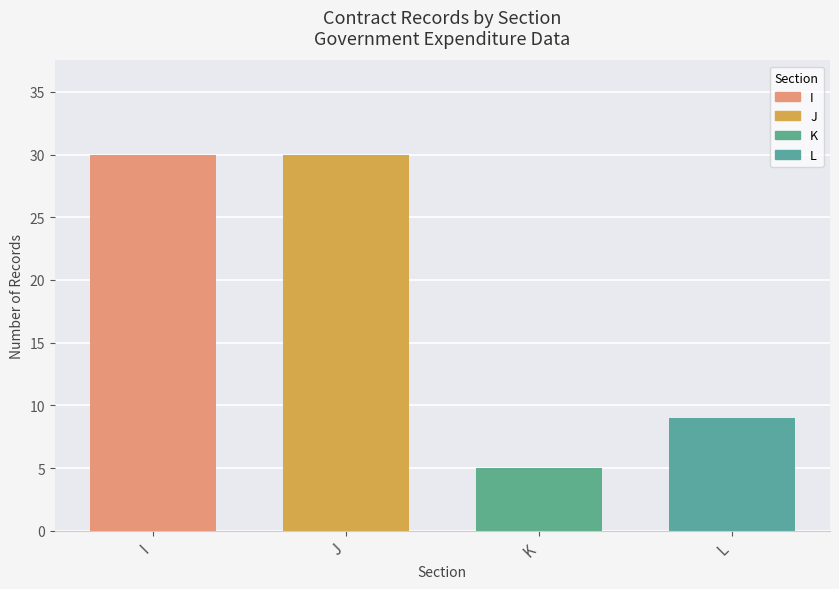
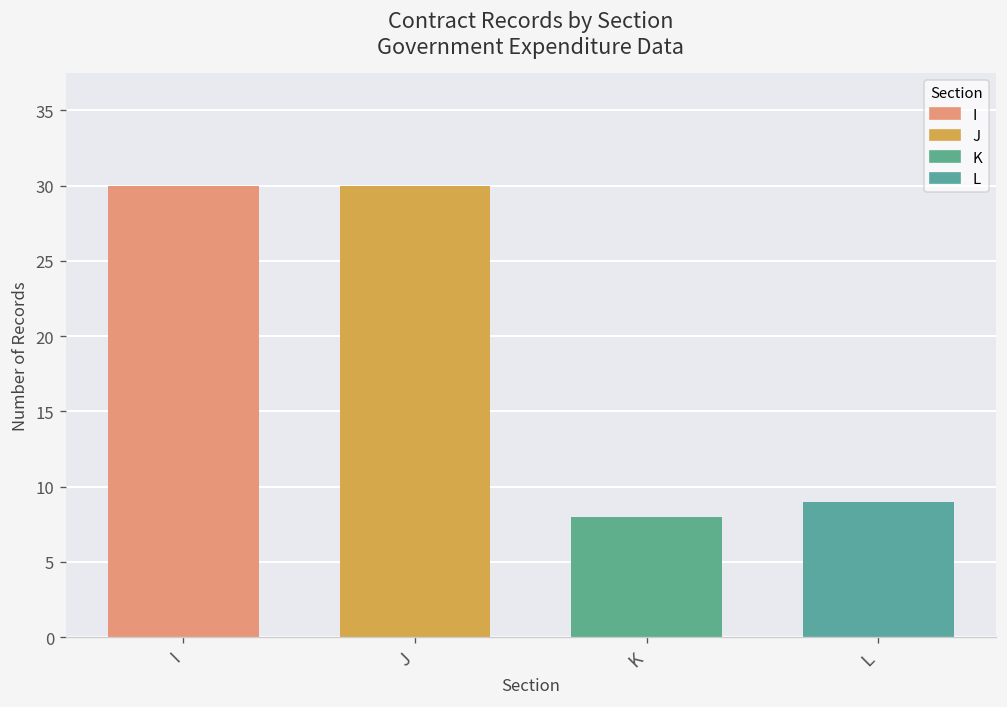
  {
    "I": 30,
    "J": 30,
-   "K": 5,
+   "K": 8,
    "L": 9
  }
